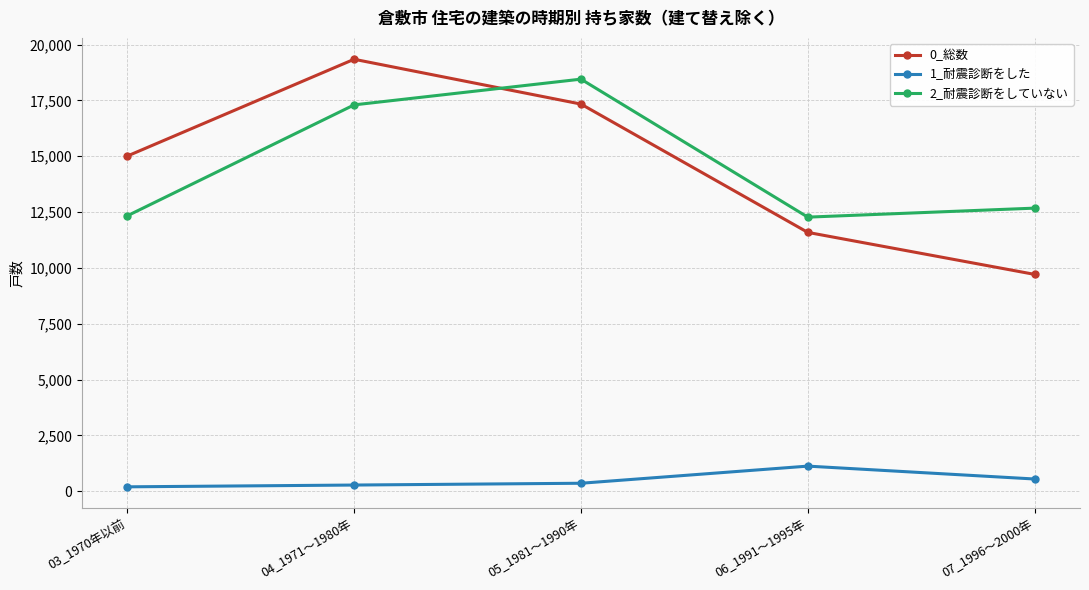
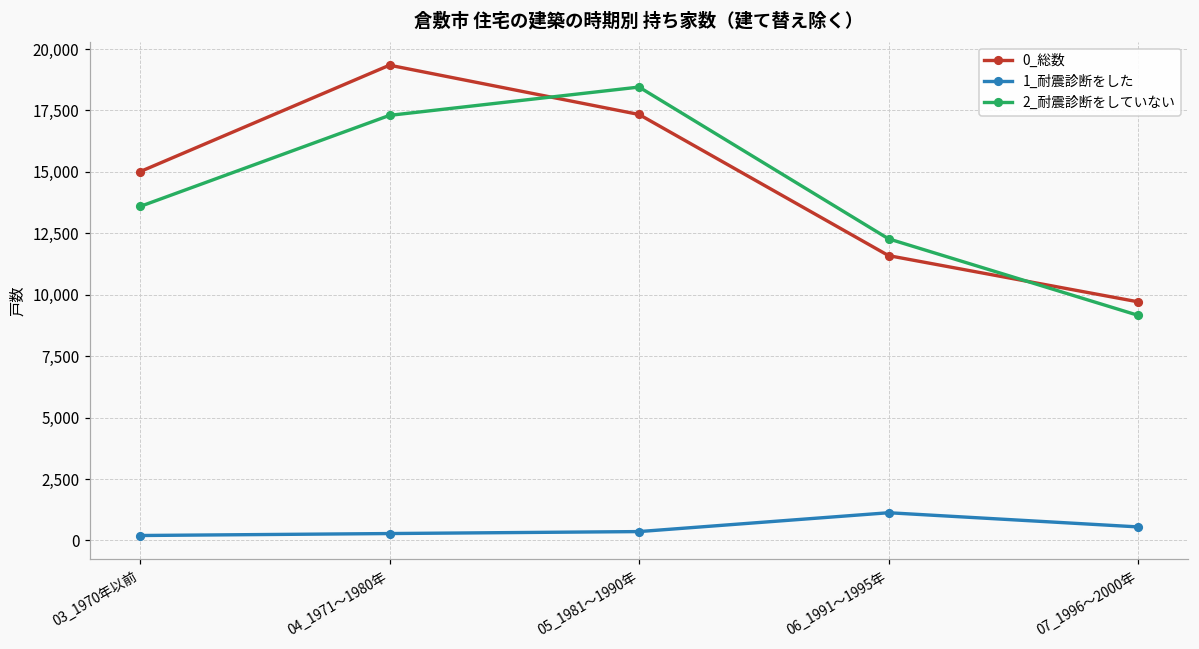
  {
    "0_総数": {
      "03_1970年以前": "15,000",
      "04_1971～1980年": "19,300",
      "05_1981～1990年": "17,300",
      "06_1991～1995年": "11,600",
      "07_1996～2000年": "9,700"
    },
    "1_耐震診断をした": {
      "03_1970年以前": "200",
      "04_1971～1980年": "300",
      "05_1981～1990年": "400",
      "06_1991～1995年": "1,100",
      "07_1996～2000年": "600"
    },
    "2_耐震診断をしていない": {
-     "03_1970年以前": "12,300",
+     "03_1970年以前": "13,600",
      "04_1971～1980年": "17,300",
      "05_1981～1990年": "18,500",
      "06_1991～1995年": "12,300",
-     "07_1996～2000年": "12,700"
+     "07_1996～2000年": "9,200"
    }
  }
